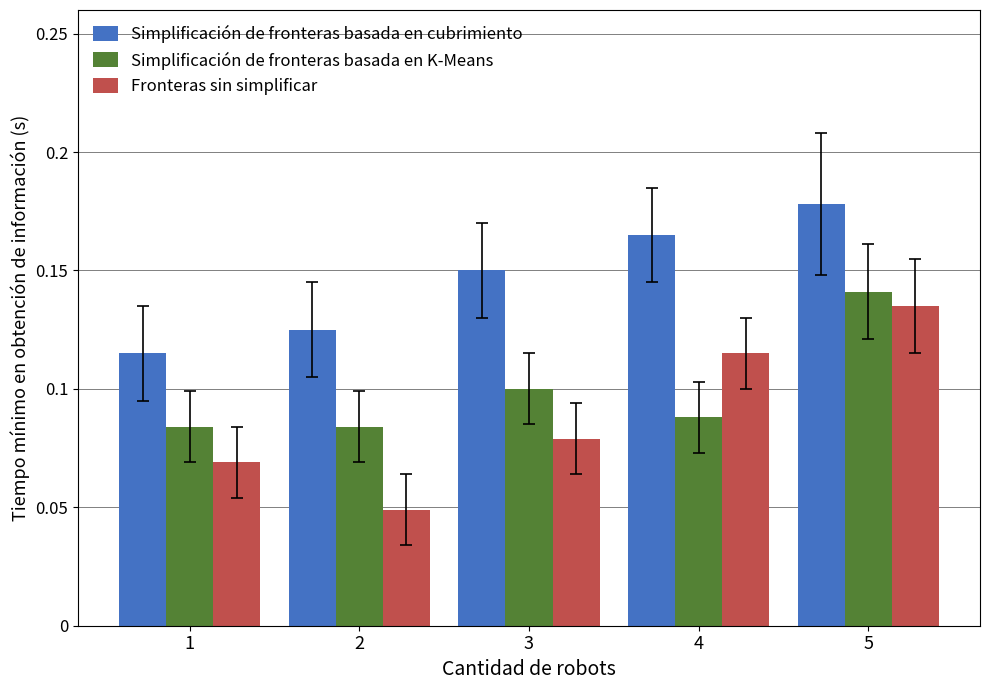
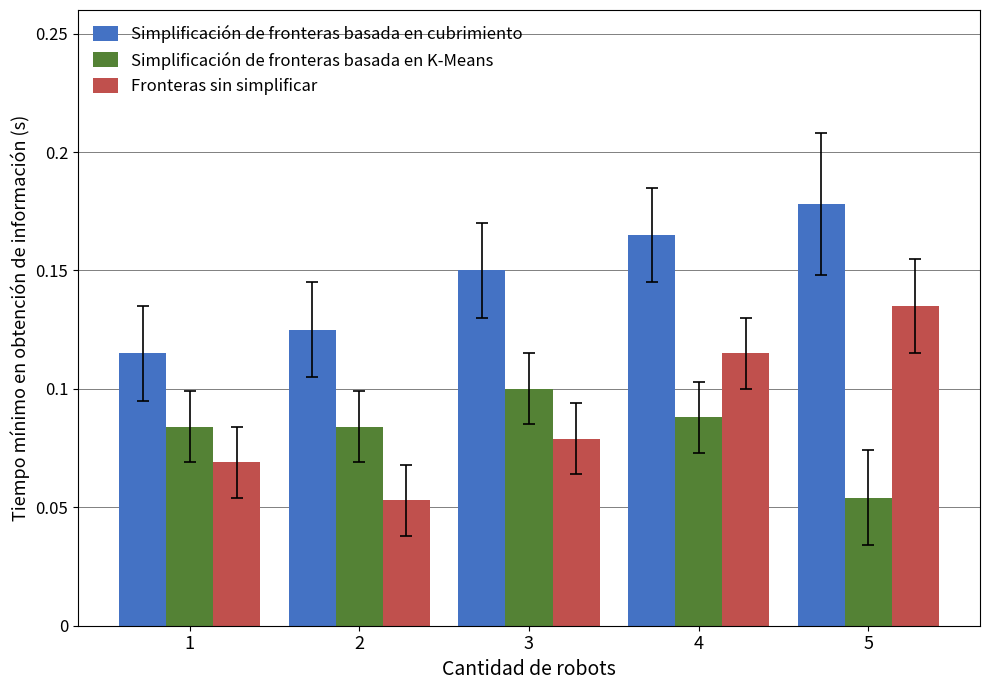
  {
    "Simplificación de fronteras basada en K-Means": {
      "1": 0.084,
      "2": 0.084,
      "3": 0.100,
      "4": 0.088,
-     "5": 0.141
+     "5": 0.054
    },
    "Fronteras sin simplificar": {
      "1": 0.069,
-     "2": 0.049,
+     "2": 0.053,
      "3": 0.079,
      "4": 0.115,
      "5": 0.135
    }
  }
